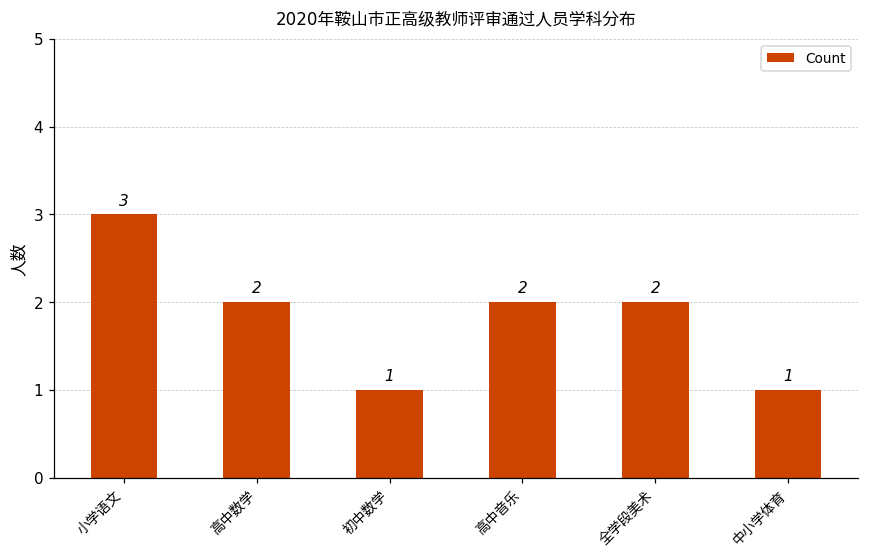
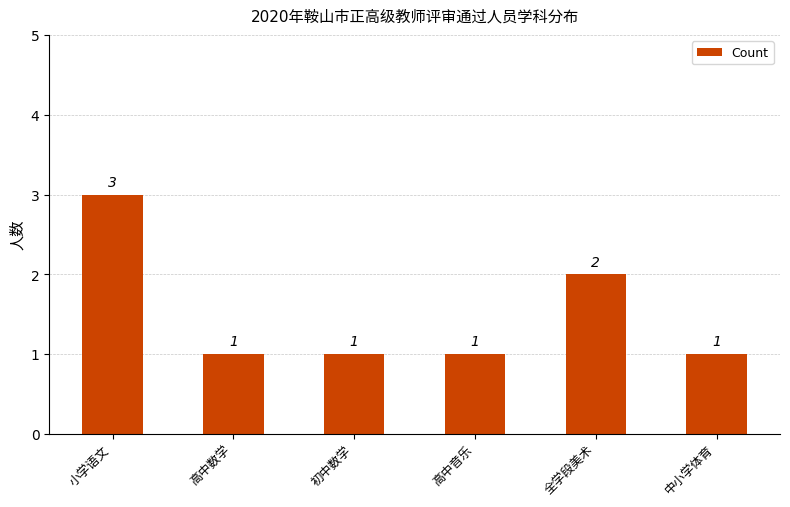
  {
    "小学语文": 3,
-   "高中数学": 2,
+   "高中数学": 1,
    "初中数学": 1,
-   "高中音乐": 2,
+   "高中音乐": 1,
    "全学段美术": 2,
    "中小学体育": 1
  }
